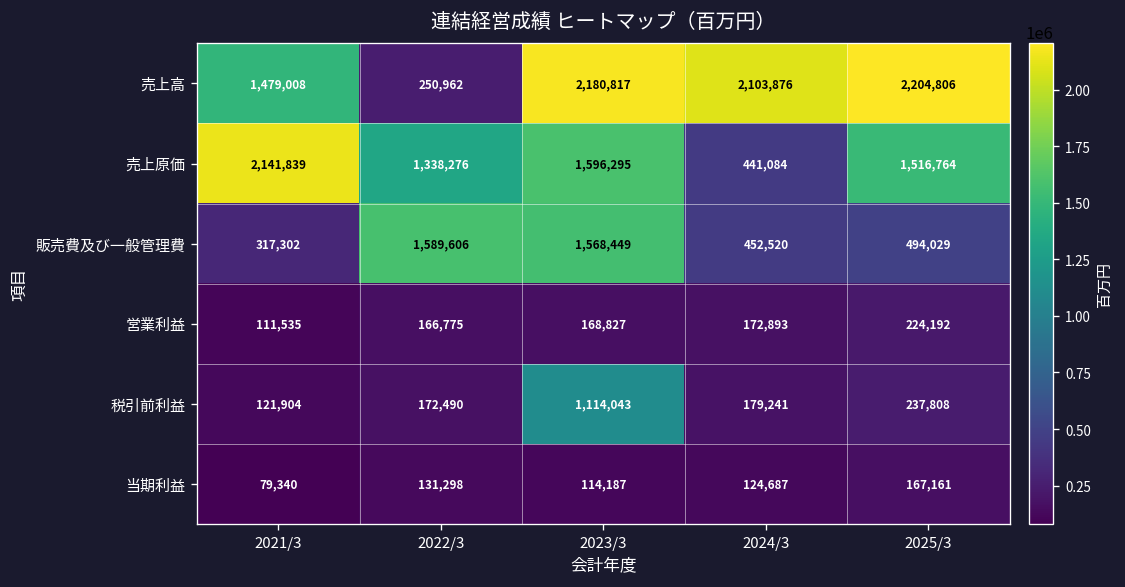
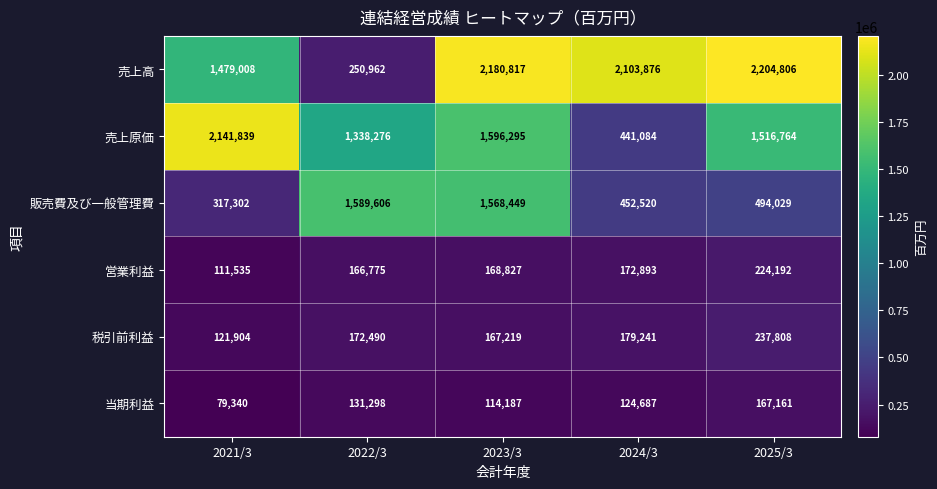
  {
    "売上高": {
      "2021/3": "1,479,008",
      "2022/3": "250,962",
      "2023/3": "2,180,817",
      "2024/3": "2,103,876",
      "2025/3": "2,204,806"
    },
    "売上原価": {
      "2021/3": "2,141,839",
      "2022/3": "1,338,276",
      "2023/3": "1,596,295",
      "2024/3": "441,084",
      "2025/3": "1,516,764"
    },
    "販売費及び一般管理費": {
      "2021/3": "317,302",
      "2022/3": "1,589,606",
      "2023/3": "1,568,449",
      "2024/3": "452,520",
      "2025/3": "494,029"
    },
    "営業利益": {
      "2021/3": "111,535",
      "2022/3": "166,775",
      "2023/3": "168,827",
      "2024/3": "172,893",
      "2025/3": "224,192"
    },
    "税引前利益": {
      "2021/3": "121,904",
      "2022/3": "172,490",
-     "2023/3": "1,114,043",
+     "2023/3": "167,219",
      "2024/3": "179,241",
      "2025/3": "237,808"
    },
    "当期利益": {
      "2021/3": "79,340",
      "2022/3": "131,298",
      "2023/3": "114,187",
      "2024/3": "124,687",
      "2025/3": "167,161"
    }
  }
